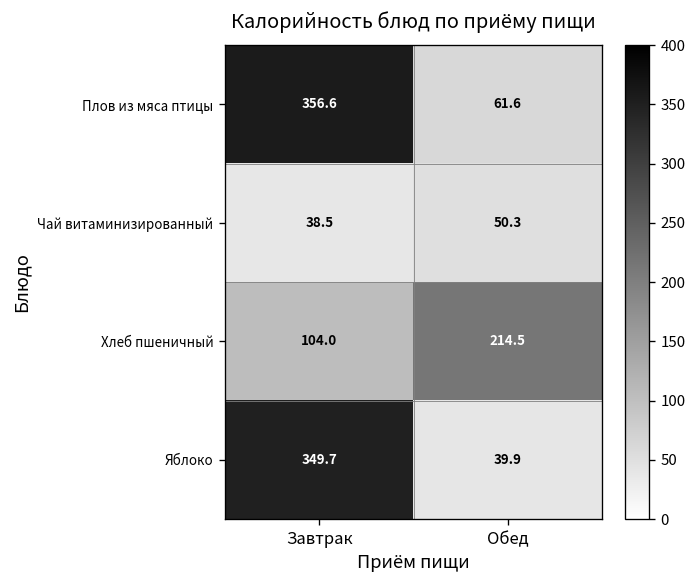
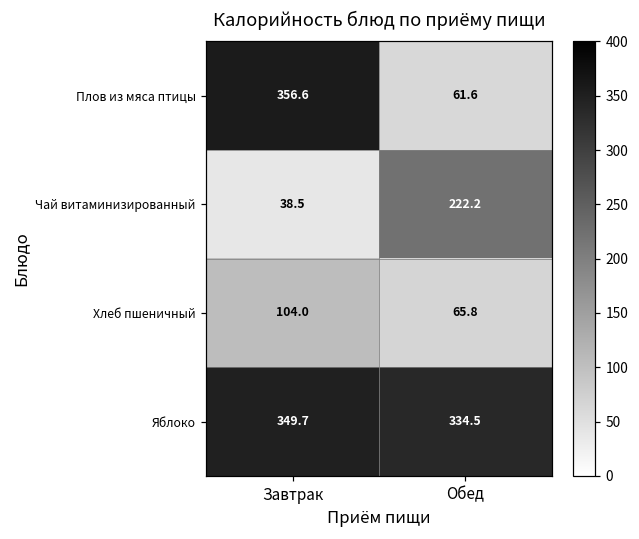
  {
    "Плов из мяса птицы": {
      "Завтрак": 356.6,
      "Обед": 61.6
    },
    "Чай витаминизированный": {
      "Завтрак": 38.5,
-     "Обед": 50.3
+     "Обед": 222.2
    },
    "Хлеб пшеничный": {
      "Завтрак": 104.0,
-     "Обед": 214.5
+     "Обед": 65.8
    },
    "Яблоко": {
      "Завтрак": 349.7,
-     "Обед": 39.9
+     "Обед": 334.5
    }
  }
